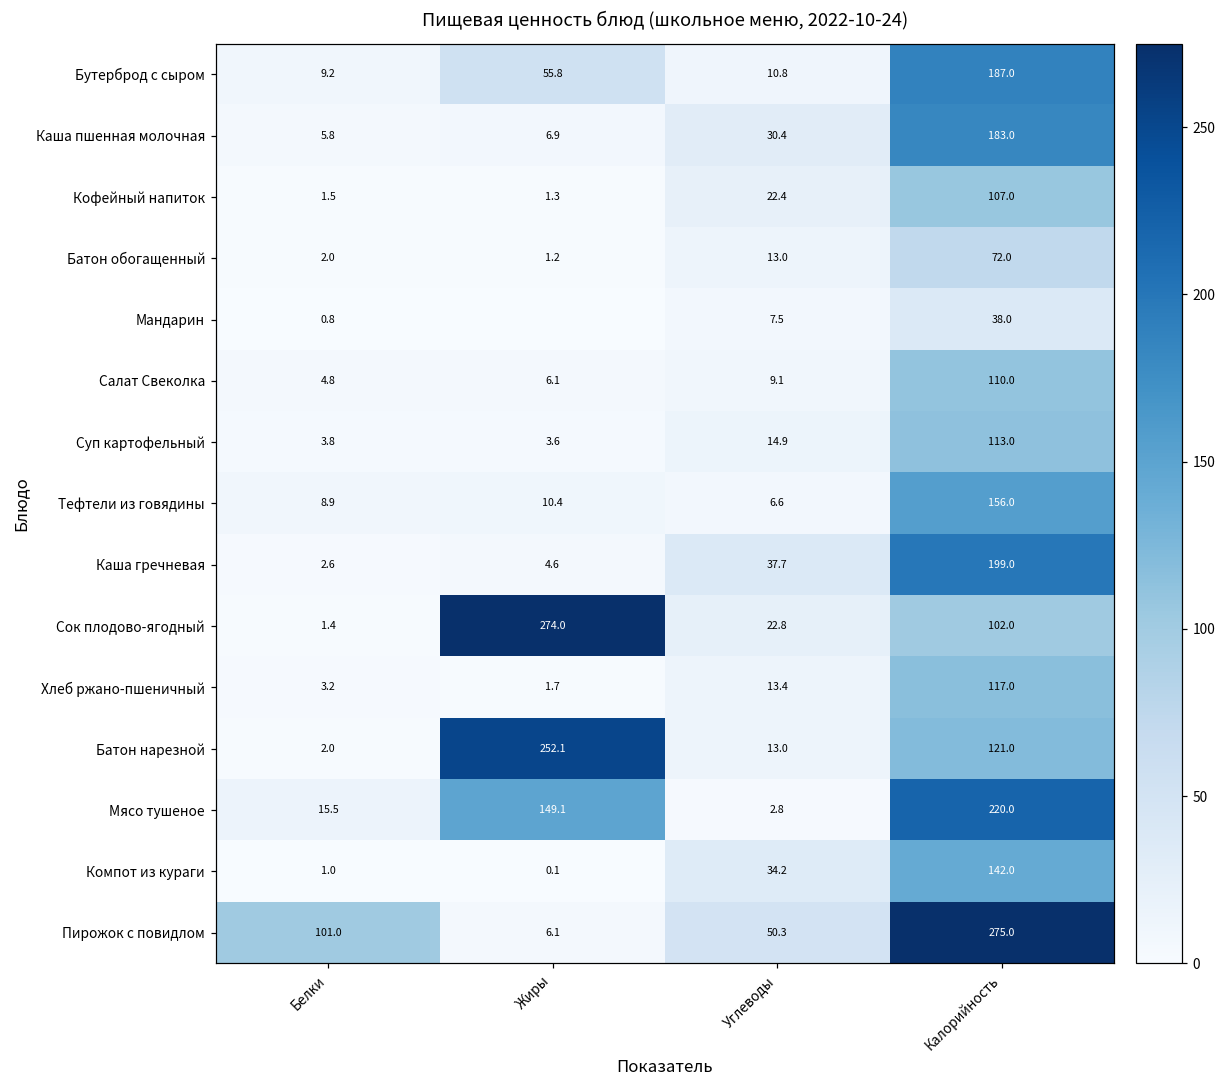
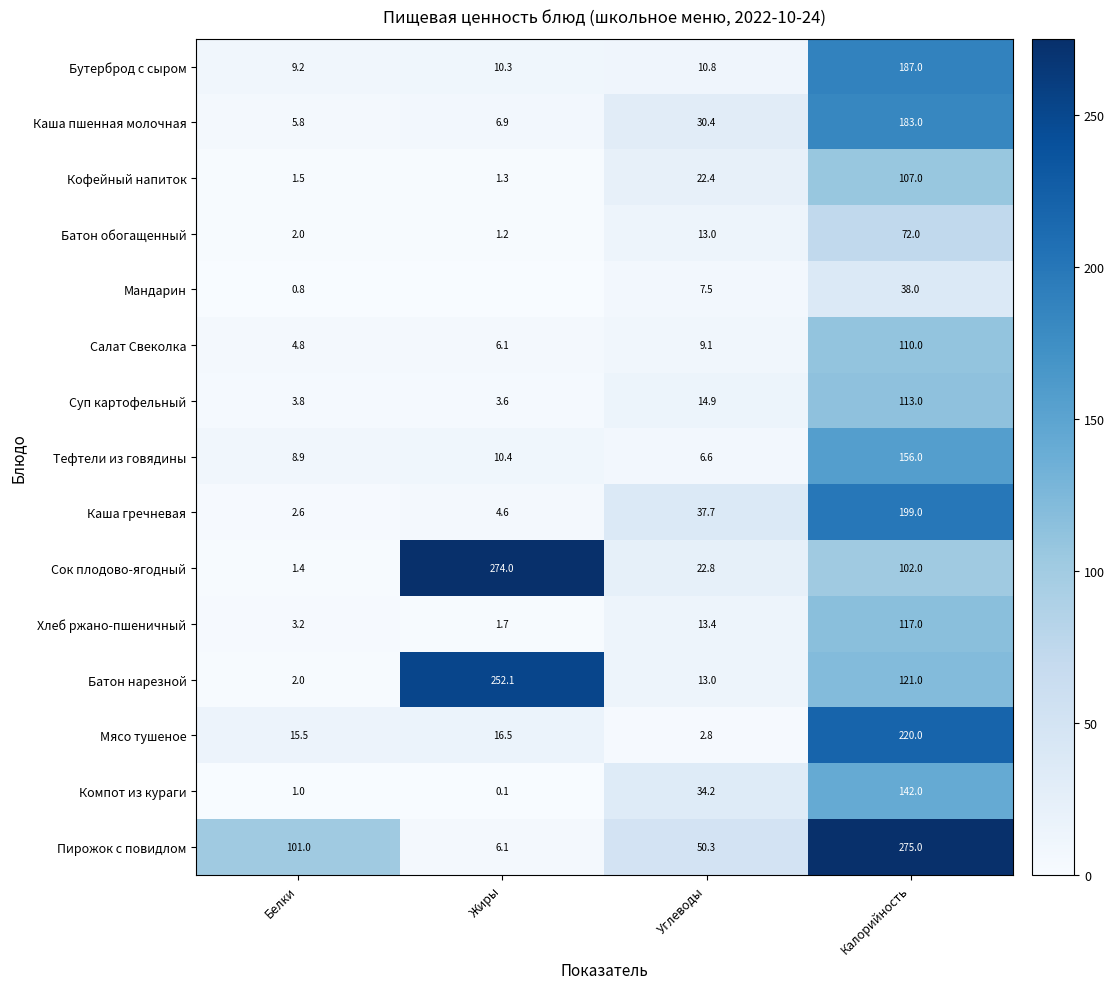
  {
    "Бутерброд с сыром": {
      "Белки": 9.2,
-     "Жиры": 55.8,
+     "Жиры": 10.3,
      "Углеводы": 10.8,
      "Калорийность": 187.0
    },
    "Каша пшенная молочная": {
      "Белки": 5.8,
      "Жиры": 6.9,
      "Углеводы": 30.4,
      "Калорийность": 183.0
    },
    "Кофейный напиток": {
      "Белки": 1.5,
      "Жиры": 1.3,
      "Углеводы": 22.4,
      "Калорийность": 107.0
    },
    "Батон обогащенный": {
      "Белки": 2.0,
      "Жиры": 1.2,
      "Углеводы": 13.0,
      "Калорийность": 72.0
    },
    "Мандарин": {
      "Белки": 0.8,
      "Углеводы": 7.5,
      "Калорийность": 38.0
    },
    "Салат Свеколка": {
      "Белки": 4.8,
      "Жиры": 6.1,
      "Углеводы": 9.1,
      "Калорийность": 110.0
    },
    "Суп картофельный": {
      "Белки": 3.8,
      "Жиры": 3.6,
      "Углеводы": 14.9,
      "Калорийность": 113.0
    },
    "Тефтели из говядины": {
      "Белки": 8.9,
      "Жиры": 10.4,
      "Углеводы": 6.6,
      "Калорийность": 156.0
    },
    "Каша гречневая": {
      "Белки": 2.6,
      "Жиры": 4.6,
      "Углеводы": 37.7,
      "Калорийность": 199.0
    },
    "Сок плодово-ягодный": {
      "Белки": 1.4,
      "Жиры": 274.0,
      "Углеводы": 22.8,
      "Калорийность": 102.0
    },
    "Хлеб ржано-пшеничный": {
      "Белки": 3.2,
      "Жиры": 1.7,
      "Углеводы": 13.4,
      "Калорийность": 117.0
    },
    "Батон нарезной": {
      "Белки": 2.0,
      "Жиры": 252.1,
      "Углеводы": 13.0,
      "Калорийность": 121.0
    },
    "Мясо тушеное": {
      "Белки": 15.5,
-     "Жиры": 149.1,
+     "Жиры": 16.5,
      "Углеводы": 2.8,
      "Калорийность": 220.0
    },
    "Компот из кураги": {
      "Белки": 1.0,
      "Жиры": 0.1,
      "Углеводы": 34.2,
      "Калорийность": 142.0
    },
    "Пирожок с повидлом": {
      "Белки": 101.0,
      "Жиры": 6.1,
      "Углеводы": 50.3,
      "Калорийность": 275.0
    }
  }
